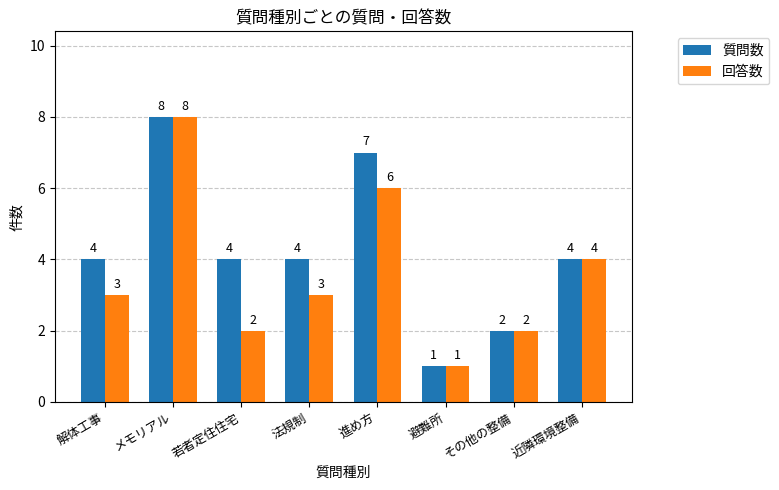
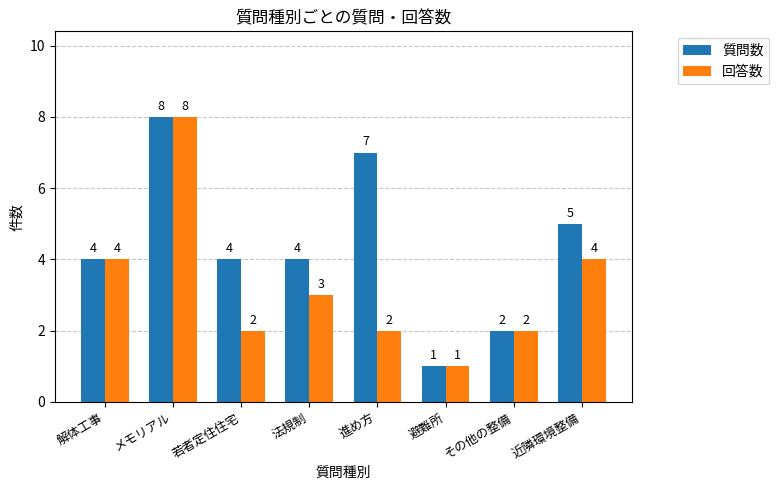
  {
    "質問数": {
      "解体工事": 4,
      "メモリアル": 8,
      "若者定住住宅": 4,
      "法規制": 4,
      "進め方": 7,
      "避難所": 1,
      "その他の整備": 2,
-     "近隣環境整備": 4
+     "近隣環境整備": 5
    },
    "回答数": {
-     "解体工事": 3,
+     "解体工事": 4,
      "メモリアル": 8,
      "若者定住住宅": 2,
      "法規制": 3,
-     "進め方": 6,
+     "進め方": 2,
      "避難所": 1,
      "その他の整備": 2,
      "近隣環境整備": 4
    }
  }
